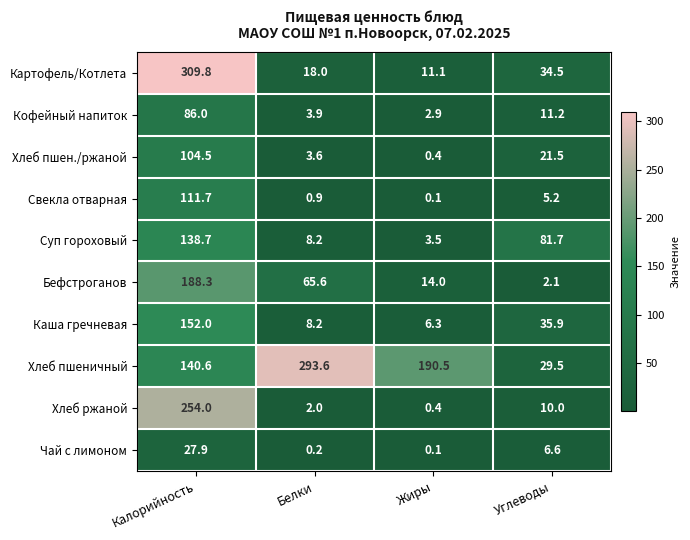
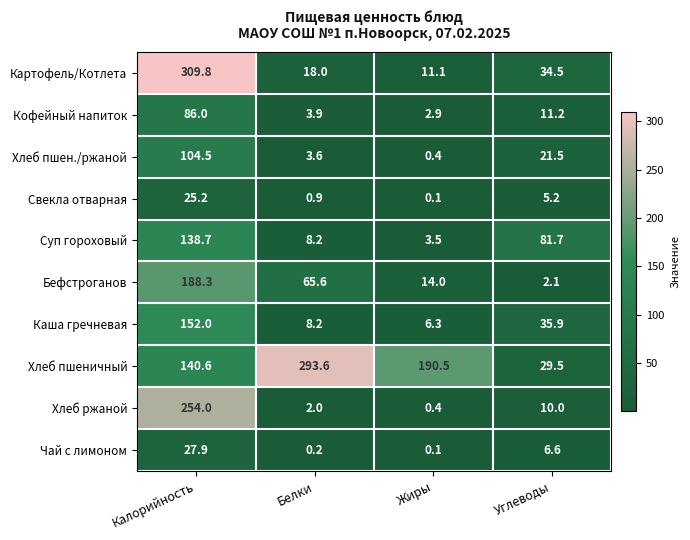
  {
    "Картофель/Котлета": {
      "Калорийность": 309.8,
      "Белки": 18.0,
      "Жиры": 11.1,
      "Углеводы": 34.5
    },
    "Кофейный напиток": {
      "Калорийность": 86.0,
      "Белки": 3.9,
      "Жиры": 2.9,
      "Углеводы": 11.2
    },
    "Хлеб пшен./ржаной": {
      "Калорийность": 104.5,
      "Белки": 3.6,
      "Жиры": 0.4,
      "Углеводы": 21.5
    },
    "Свекла отварная": {
-     "Калорийность": 111.7,
+     "Калорийность": 25.2,
      "Белки": 0.9,
      "Жиры": 0.1,
      "Углеводы": 5.2
    },
    "Суп гороховый": {
      "Калорийность": 138.7,
      "Белки": 8.2,
      "Жиры": 3.5,
      "Углеводы": 81.7
    },
    "Бефстроганов": {
      "Калорийность": 188.3,
      "Белки": 65.6,
      "Жиры": 14.0,
      "Углеводы": 2.1
    },
    "Каша гречневая": {
      "Калорийность": 152.0,
      "Белки": 8.2,
      "Жиры": 6.3,
      "Углеводы": 35.9
    },
    "Хлеб пшеничный": {
      "Калорийность": 140.6,
      "Белки": 293.6,
      "Жиры": 190.5,
      "Углеводы": 29.5
    },
    "Хлеб ржаной": {
      "Калорийность": 254.0,
      "Белки": 2.0,
      "Жиры": 0.4,
      "Углеводы": 10.0
    },
    "Чай с лимоном": {
      "Калорийность": 27.9,
      "Белки": 0.2,
      "Жиры": 0.1,
      "Углеводы": 6.6
    }
  }
